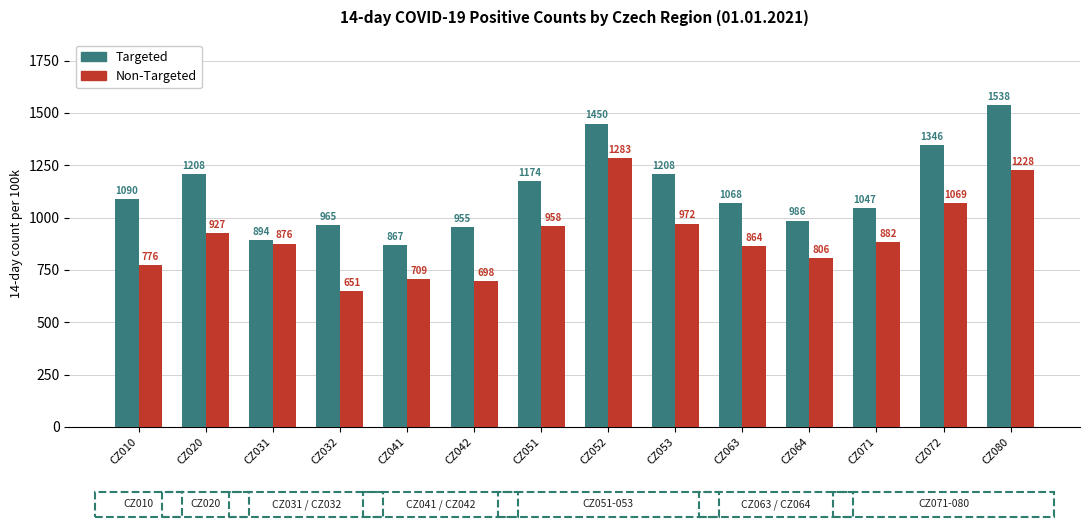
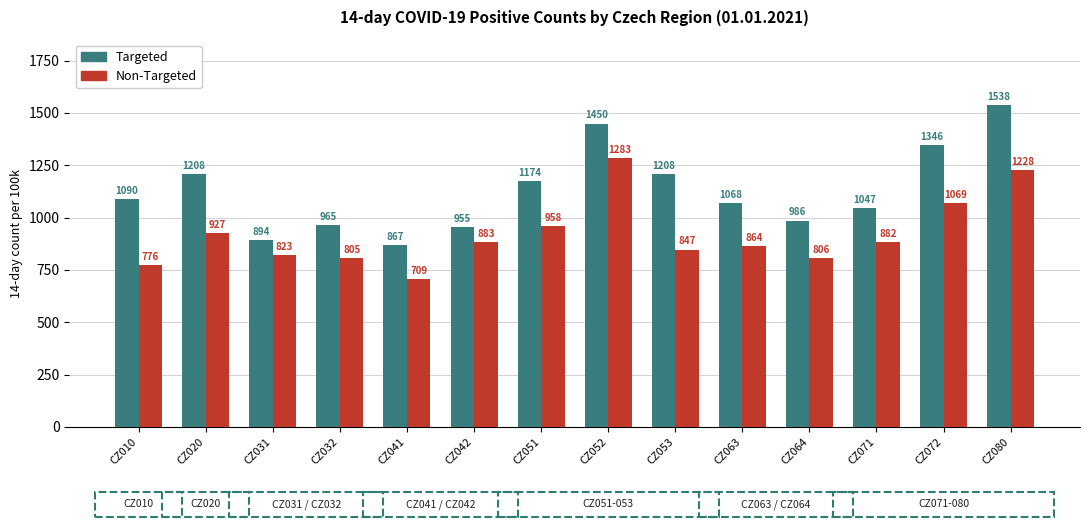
  {
    "Targeted": {
      "CZ010": 1090,
      "CZ020": 1208,
      "CZ031": 894,
      "CZ032": 965,
      "CZ041": 867,
      "CZ042": 955,
      "CZ051": 1174,
      "CZ052": 1450,
      "CZ053": 1208,
      "CZ063": 1068,
      "CZ064": 986,
      "CZ071": 1047,
      "CZ072": 1346,
      "CZ080": 1538
    },
    "Non-Targeted": {
      "CZ010": 776,
      "CZ020": 927,
-     "CZ031": 876,
-     "CZ032": 651,
+     "CZ031": 823,
+     "CZ032": 805,
      "CZ041": 709,
-     "CZ042": 698,
+     "CZ042": 883,
      "CZ051": 958,
      "CZ052": 1283,
-     "CZ053": 972,
+     "CZ053": 847,
      "CZ063": 864,
      "CZ064": 806,
      "CZ071": 882,
      "CZ072": 1069,
      "CZ080": 1228
    }
  }
